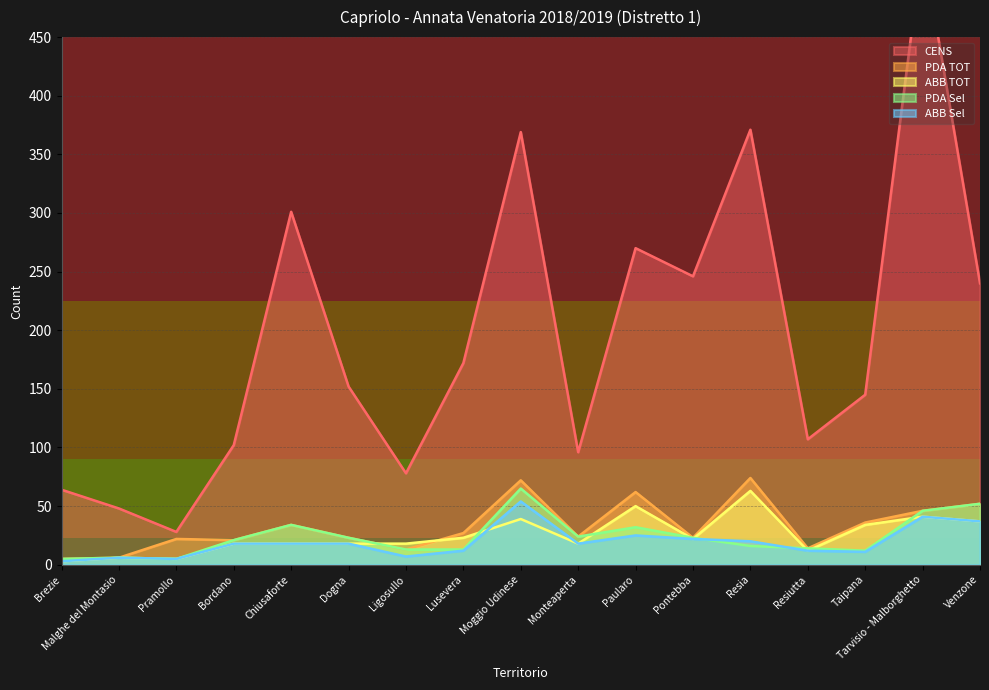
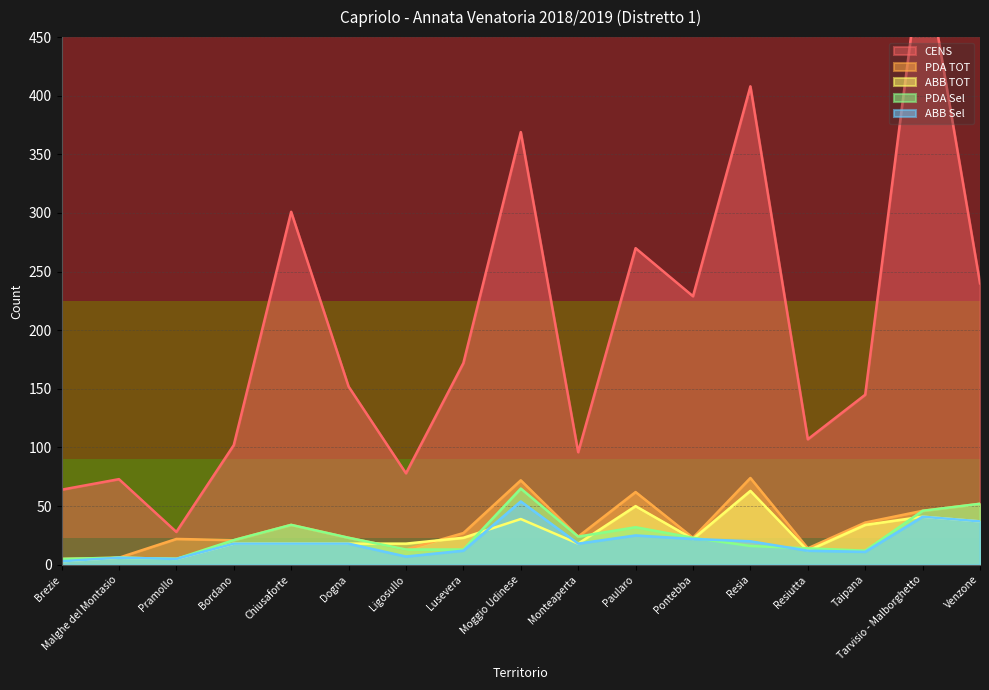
  {
    "CENS": {
      "Brezie": 64,
-     "Malghe del Montasio": 48,
+     "Malghe del Montasio": 73,
      "Pramollo": 28,
      "Bordano": 102,
      "Chiusaforte": 301,
      "Dogna": 152,
      "Ligosullo": 78,
      "Lusevera": 172,
      "Moggio Udinese": 369,
      "Monteaperta": 96,
      "Paularo": 270,
-     "Pontebba": 246,
-     "Resia": 371,
+     "Pontebba": 229,
+     "Resia": 408,
      "Resiutta": 107,
      "Taipana": 145,
      "Venzone": 240
    },
    "PDA TOT": {
      "Pramollo": 22,
      "Lusevera": 27,
      "Moggio Udinese": 72,
      "Paularo": 62,
      "Resia": 74
    },
    "ABB TOT": {
      "Ligosullo": 18,
      "Lusevera": 23,
      "Moggio Udinese": 39,
      "Paularo": 50,
      "Resia": 63
    },
    "PDA Sel": {
      "Moggio Udinese": 65,
      "Paularo": 32,
      "Resia": 16
    },
    "ABB Sel": {
      "Ligosullo": 7,
      "Moggio Udinese": 54,
      "Paularo": 25,
      "Resia": 20
    }
  }
